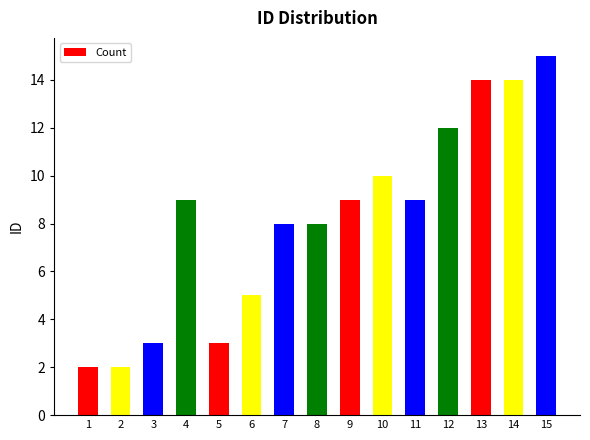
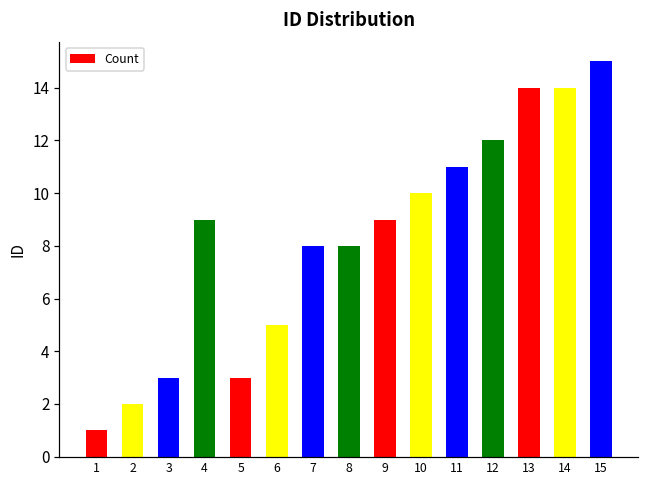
  {
-   "1": 2,
+   "1": 1,
    "2": 2,
    "3": 3,
    "4": 9,
    "5": 3,
    "6": 5,
    "7": 8,
    "8": 8,
    "9": 9,
    "10": 10,
-   "11": 9,
+   "11": 11,
    "12": 12,
    "13": 14,
    "14": 14,
    "15": 15
  }
